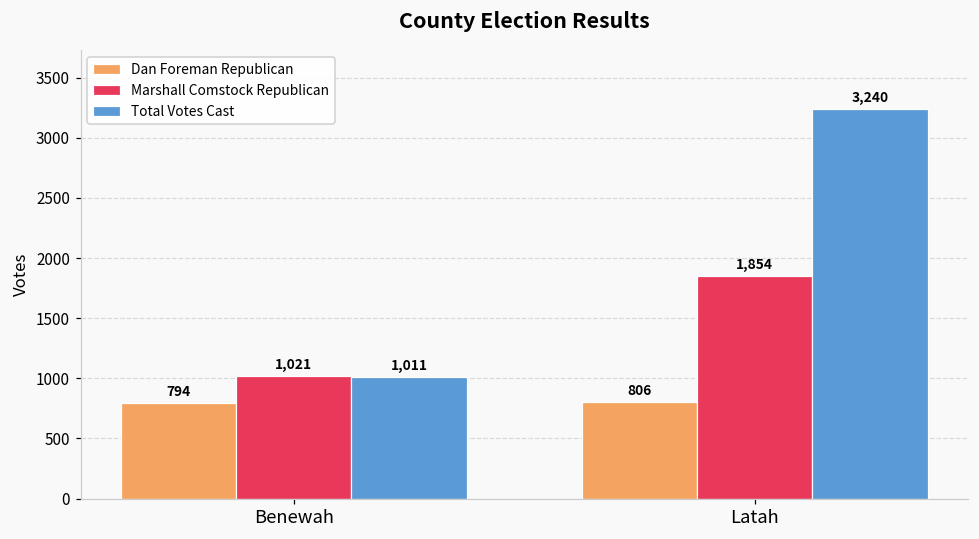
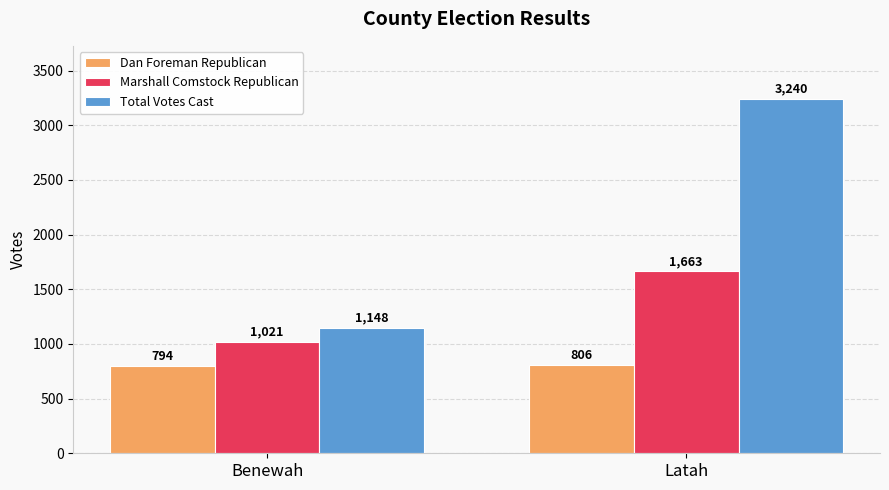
  {
    "Dan Foreman Republican": {
      "Benewah": "794",
      "Latah": "806"
    },
    "Marshall Comstock Republican": {
      "Benewah": "1,021",
-     "Latah": "1,854"
+     "Latah": "1,663"
    },
    "Total Votes Cast": {
-     "Benewah": "1,011",
+     "Benewah": "1,148",
      "Latah": "3,240"
    }
  }
